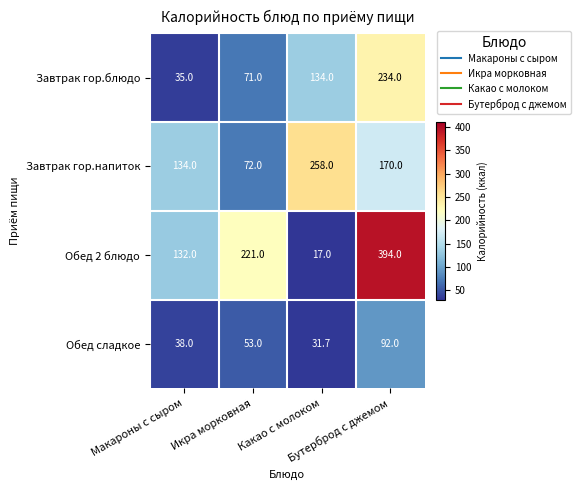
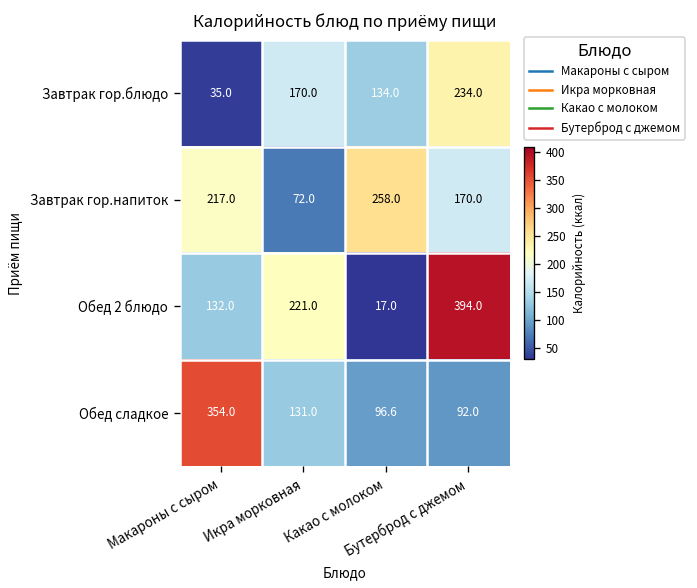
  {
    "Завтрак гор.блюдо": {
      "Макароны с сыром": 35.0,
-     "Икра морковная": 71.0,
+     "Икра морковная": 170.0,
      "Какао с молоком": 134.0,
      "Бутерброд с джемом": 234.0
    },
    "Завтрак гор.напиток": {
-     "Макароны с сыром": 134.0,
+     "Макароны с сыром": 217.0,
      "Икра морковная": 72.0,
      "Какао с молоком": 258.0,
      "Бутерброд с джемом": 170.0
    },
    "Обед 2 блюдо": {
      "Макароны с сыром": 132.0,
      "Икра морковная": 221.0,
      "Какао с молоком": 17.0,
      "Бутерброд с джемом": 394.0
    },
    "Обед сладкое": {
-     "Макароны с сыром": 38.0,
-     "Икра морковная": 53.0,
-     "Какао с молоком": 31.7,
+     "Макароны с сыром": 354.0,
+     "Икра морковная": 131.0,
+     "Какао с молоком": 96.6,
      "Бутерброд с джемом": 92.0
    }
  }
